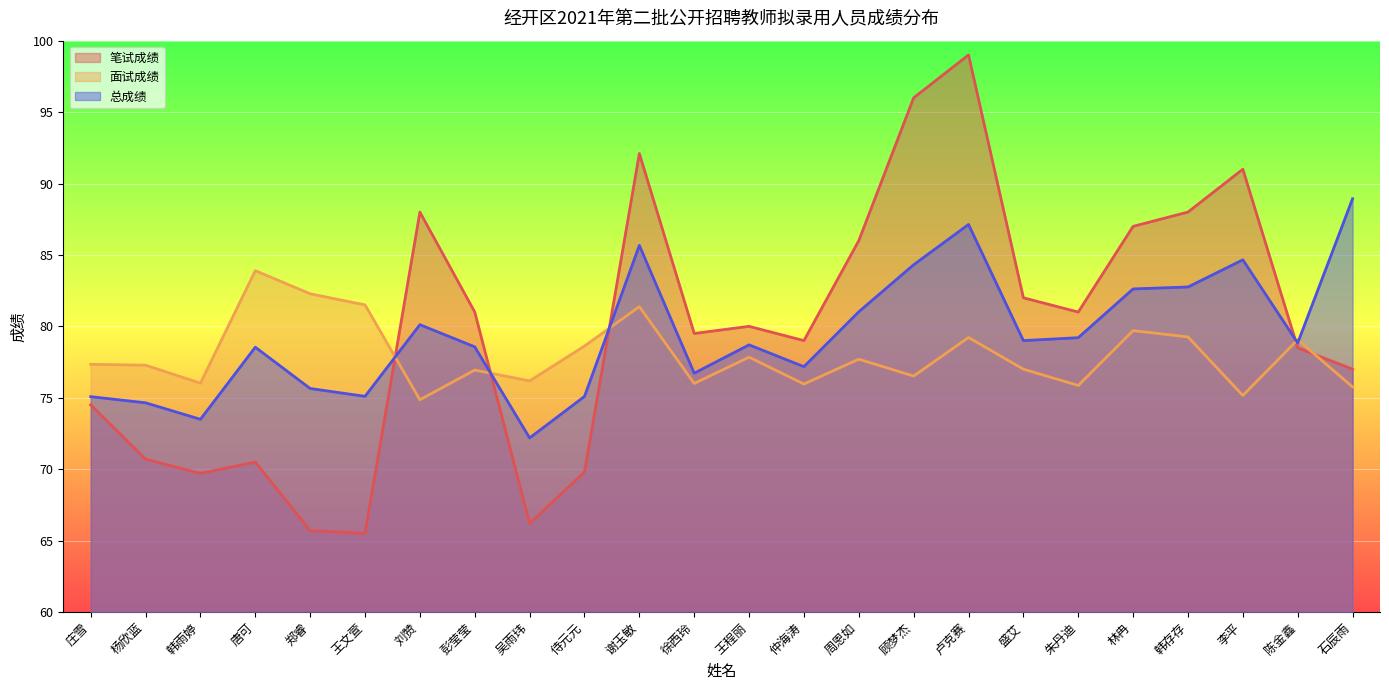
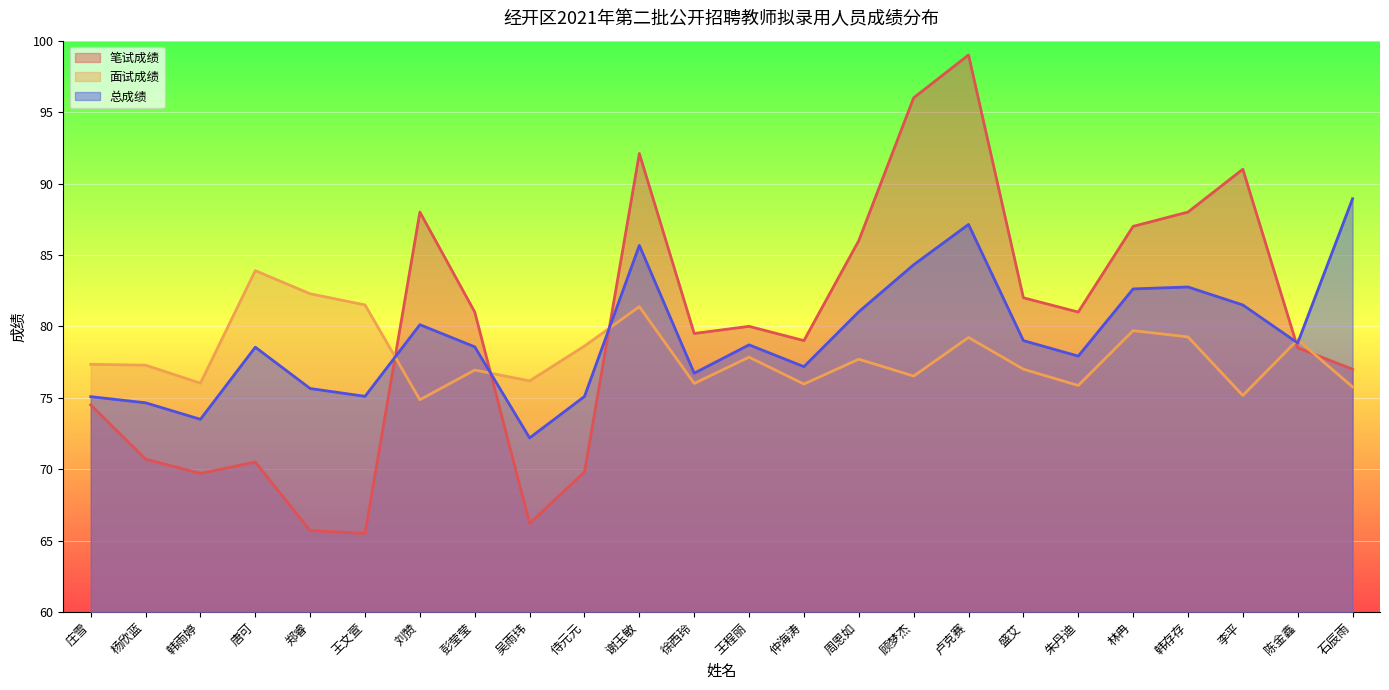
  {
    "总成绩": {
      "庄雪": 75.1,
      "杨欣蓝": 74.6,
      "韩雨婷": 73.5,
      "唐可": 78.5,
      "郑睿": 75.6,
      "王文萱": 75.1,
      "刘赞": 80.1,
      "彭莹莹": 78.6,
      "吴雨玮": 72.2,
      "侍元元": 75.1,
      "谢玉敏": 85.7,
      "徐西玲": 76.7,
      "王程丽": 78.7,
      "仲海涛": 77.2,
      "周恩如": 81.0,
      "顾梦杰": 84.3,
      "卢克赛": 87.1,
      "盛艾": 79.0,
-     "朱丹迪": 79.2,
+     "朱丹迪": 77.9,
      "林冉": 82.6,
      "韩存存": 82.8,
-     "李平": 84.7,
+     "李平": 81.5,
      "陈金鑫": 78.8,
      "石辰雨": 88.9
    }
  }
